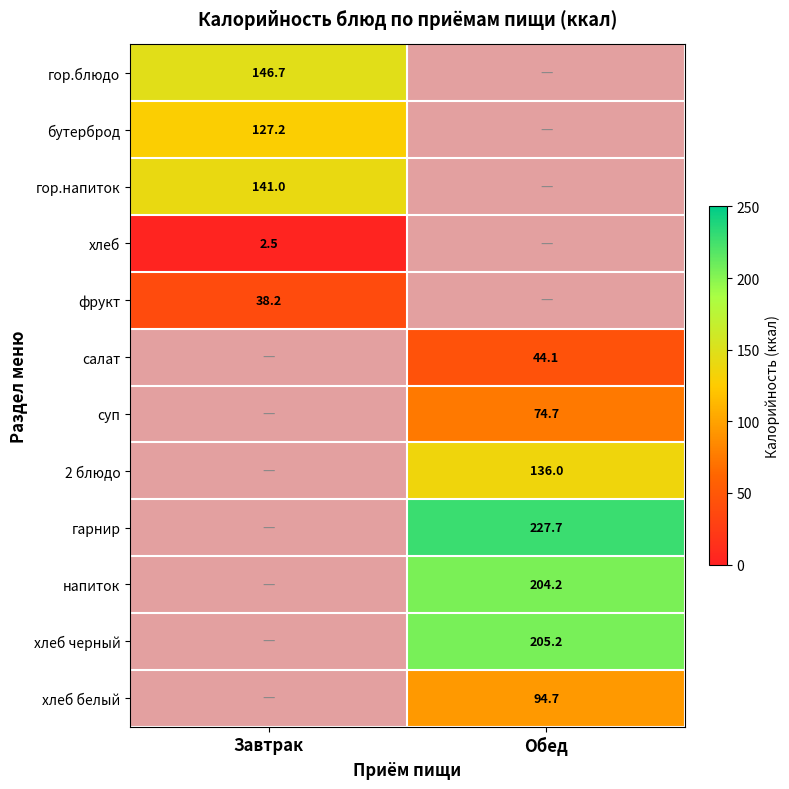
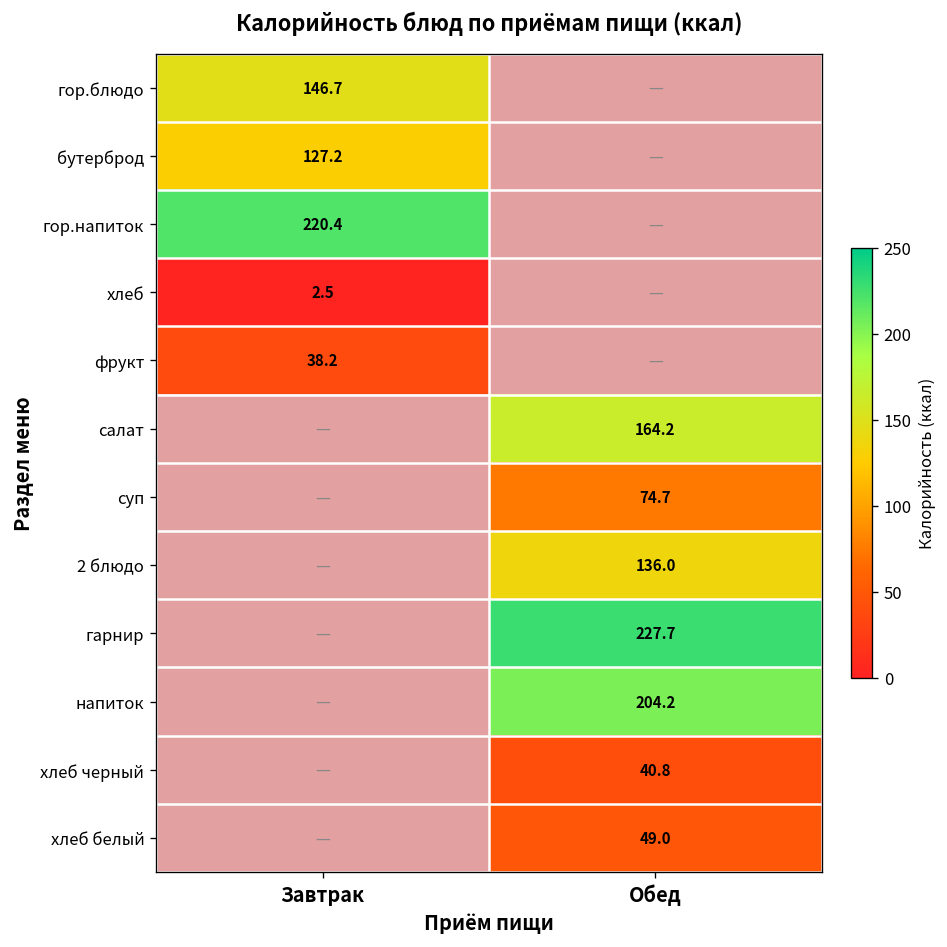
  {
    "гор.блюдо": {
      "Завтрак": 146.7
    },
    "бутерброд": {
      "Завтрак": 127.2
    },
    "гор.напиток": {
-     "Завтрак": 141.0
+     "Завтрак": 220.4
    },
    "хлеб": {
      "Завтрак": 2.5
    },
    "фрукт": {
      "Завтрак": 38.2
    },
    "салат": {
-     "Обед": 44.1
+     "Обед": 164.2
    },
    "суп": {
      "Обед": 74.7
    },
    "2 блюдо": {
      "Обед": 136.0
    },
    "гарнир": {
      "Обед": 227.7
    },
    "напиток": {
      "Обед": 204.2
    },
    "хлеб черный": {
-     "Обед": 205.2
+     "Обед": 40.8
    },
    "хлеб белый": {
-     "Обед": 94.7
+     "Обед": 49.0
    }
  }
